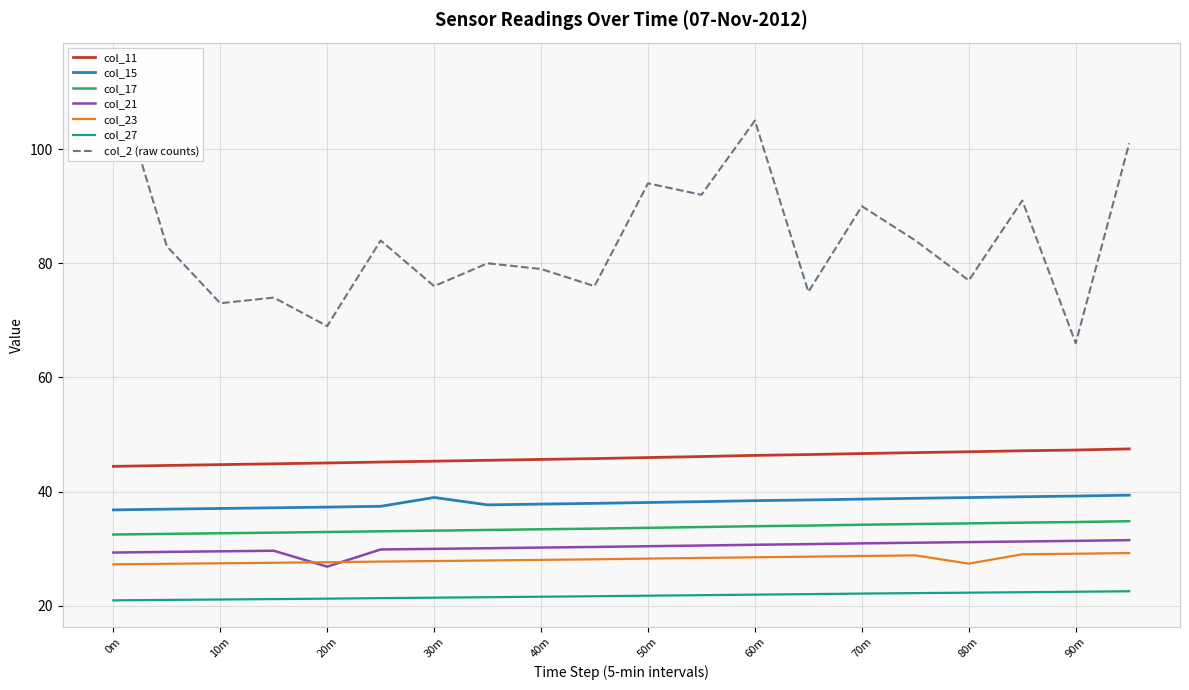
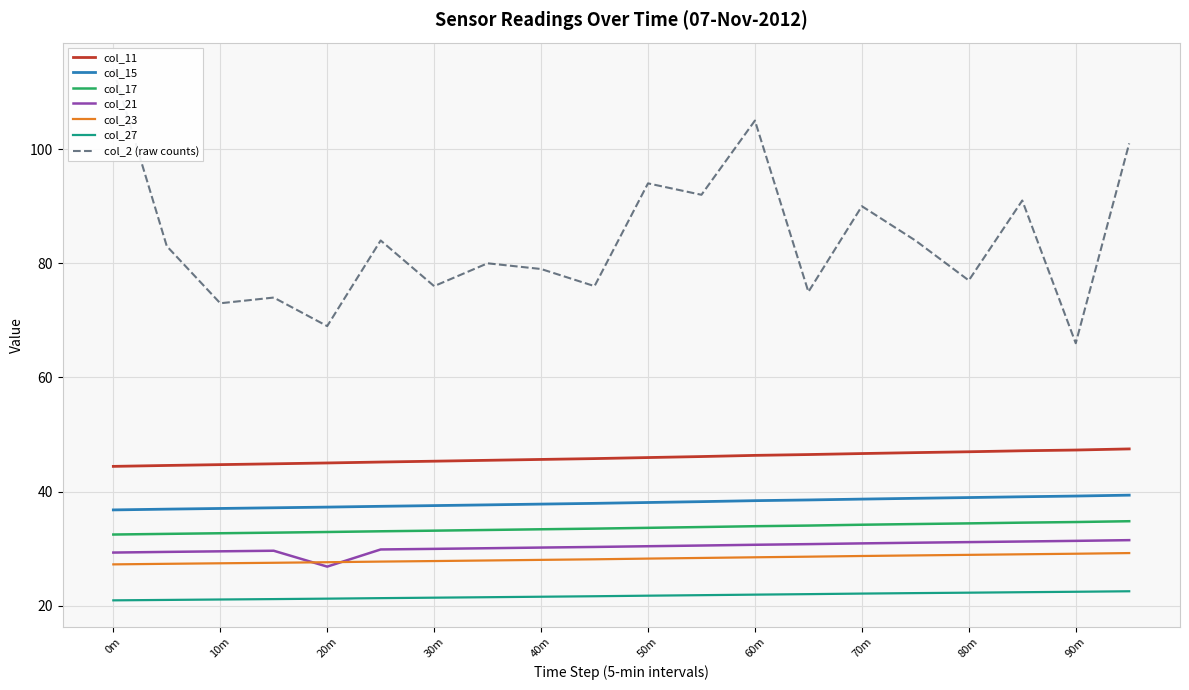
  {
    "col_11": {
      "0m": 44,
      "10m": 45,
      "20m": 45,
      "30m": 45,
      "40m": 46,
      "50m": 46,
      "60m": 46,
      "70m": 47,
      "80m": 47,
      "90m": 47
    },
    "col_15": {
      "0m": 37,
      "10m": 37,
      "20m": 37,
-     "30m": 39,
+     "30m": 38,
      "40m": 38,
      "50m": 38,
      "60m": 38,
      "70m": 39,
      "80m": 39,
      "90m": 39
    },
    "col_21": {
      "0m": 29,
      "10m": 30,
      "20m": 27,
      "30m": 30,
      "40m": 30,
      "50m": 30,
      "60m": 31,
      "70m": 31,
      "80m": 31,
      "90m": 31
    },
    "col_23": {
      "0m": 27,
      "10m": 27,
      "20m": 28,
      "30m": 28,
      "40m": 28,
      "50m": 28,
      "60m": 29,
      "70m": 29,
-     "80m": 27,
+     "80m": 29,
      "90m": 29
    },
    "col_2 (raw counts)": {
      "10m": 73,
      "20m": 69,
      "30m": 76,
      "40m": 79,
      "50m": 94,
      "60m": 105,
      "70m": 90,
      "80m": 77,
      "90m": 66
    }
  }
